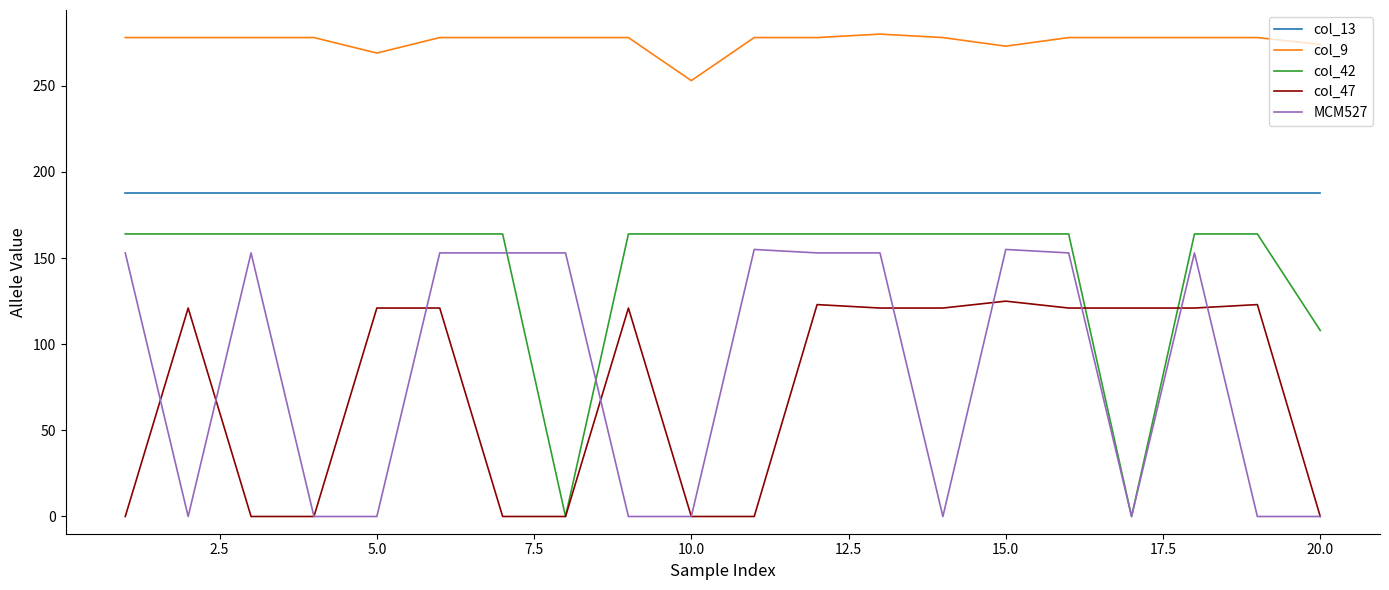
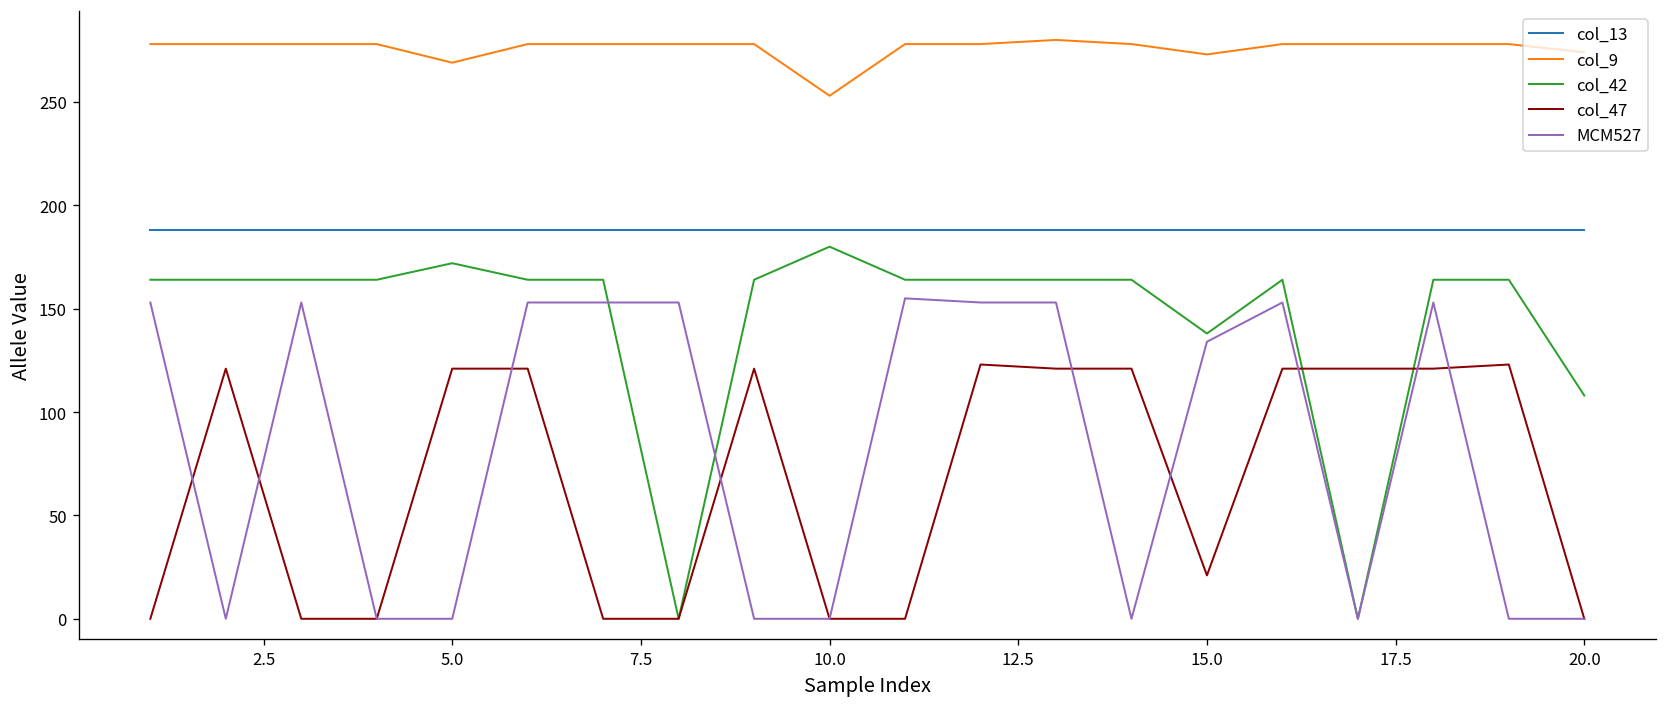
  {
    "col_13": {
      "5.0": 188,
      "10.0": 188,
      "15.0": 188,
      "20.0": 188
    },
    "col_9": {
      "5.0": 269,
      "10.0": 253,
      "15.0": 273
    },
    "col_42": {
-     "5.0": 164,
-     "10.0": 164,
-     "15.0": 164,
+     "5.0": 172,
+     "10.0": 180,
+     "15.0": 138,
      "20.0": 108
    },
    "col_47": {
      "5.0": 121,
-     "15.0": 125
+     "15.0": 21
    },
    "MCM527": {
      "5.0": 0,
-     "15.0": 155
+     "15.0": 134
    }
  }
